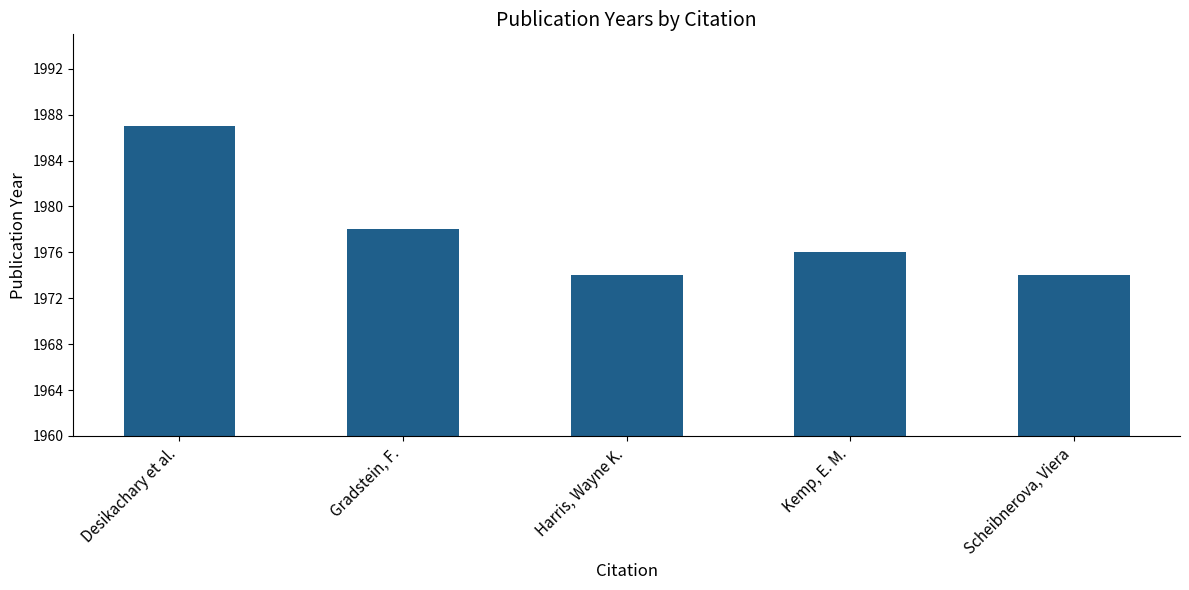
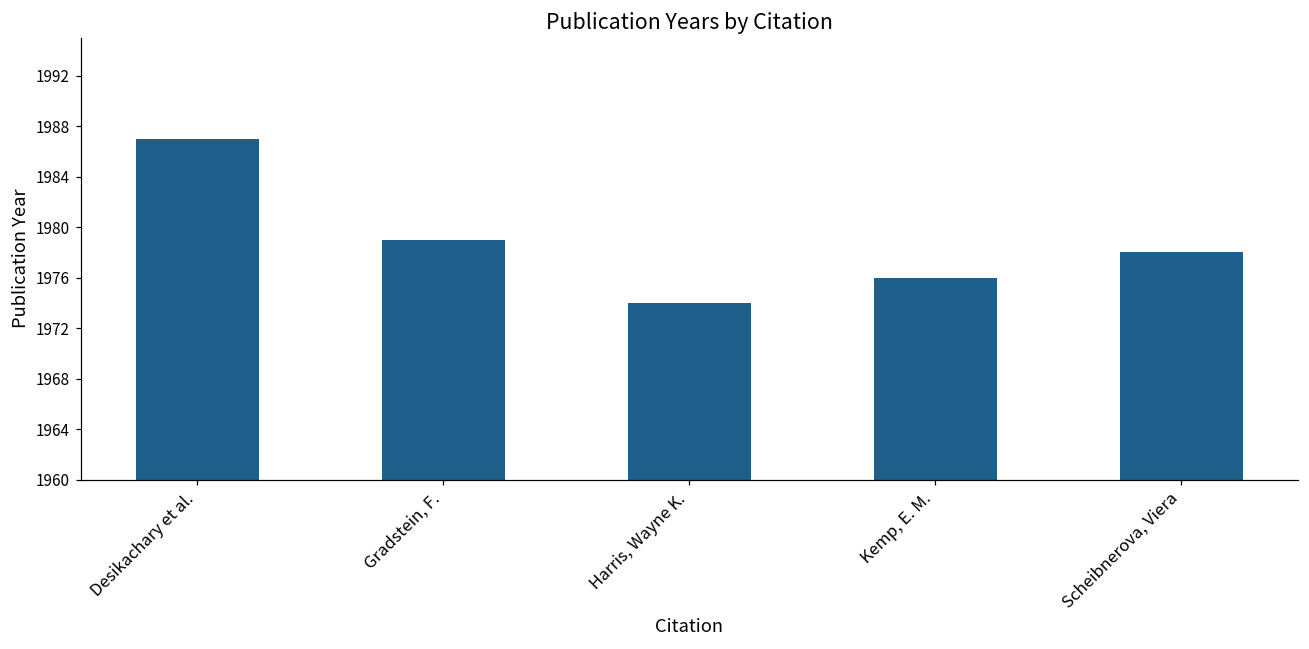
  {
    "Desikachary et al.": 1987,
-   "Gradstein, F.": 1978,
+   "Gradstein, F.": 1979,
    "Harris, Wayne K.": 1974,
    "Kemp, E. M.": 1976,
-   "Scheibnerova, Viera": 1974
+   "Scheibnerova, Viera": 1978
  }
